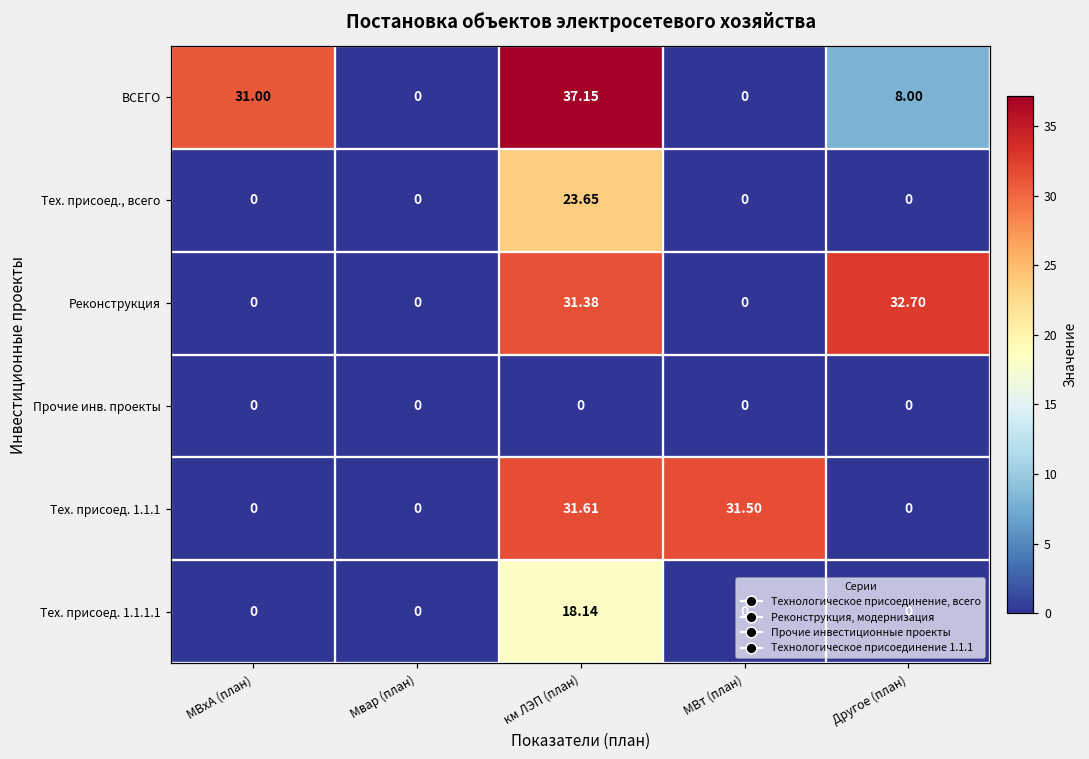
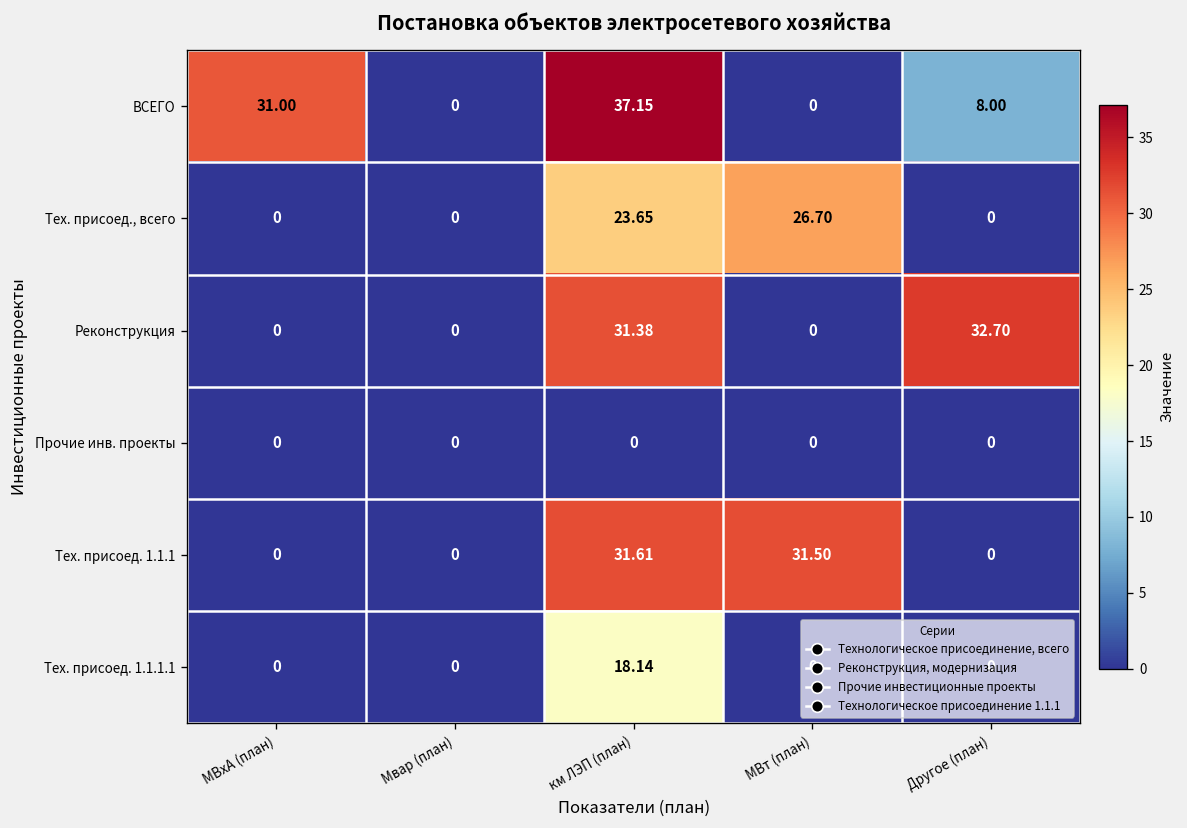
  {
    "ВСЕГО": {
      "МВxА (план)": 31.00,
      "Мвар (план)": 0,
      "км ЛЭП (план)": 37.15,
      "МВт (план)": 0,
      "Другое (план)": 8.00
    },
    "Тех. присоед., всего": {
      "МВxА (план)": 0,
      "Мвар (план)": 0,
      "км ЛЭП (план)": 23.65,
-     "МВт (план)": 0,
+     "МВт (план)": 26.70,
      "Другое (план)": 0
    },
    "Реконструкция": {
      "МВxА (план)": 0,
      "Мвар (план)": 0,
      "км ЛЭП (план)": 31.38,
      "МВт (план)": 0,
      "Другое (план)": 32.70
    },
    "Прочие инв. проекты": {
      "МВxА (план)": 0,
      "Мвар (план)": 0,
      "км ЛЭП (план)": 0,
      "МВт (план)": 0,
      "Другое (план)": 0
    },
    "Тех. присоед. 1.1.1": {
      "МВxА (план)": 0,
      "Мвар (план)": 0,
      "км ЛЭП (план)": 31.61,
      "МВт (план)": 31.50,
      "Другое (план)": 0
    },
    "Тех. присоед. 1.1.1.1": {
      "МВxА (план)": 0,
      "Мвар (план)": 0,
      "км ЛЭП (план)": 18.14
    }
  }
